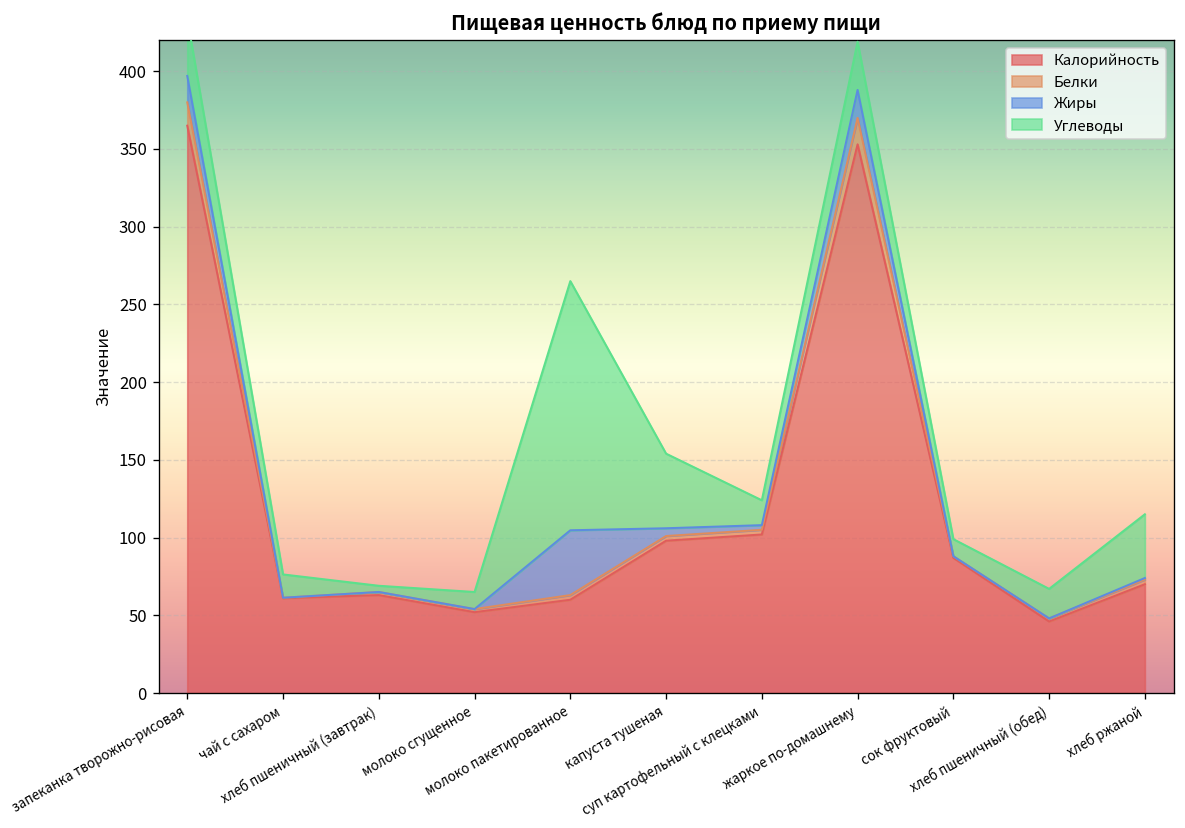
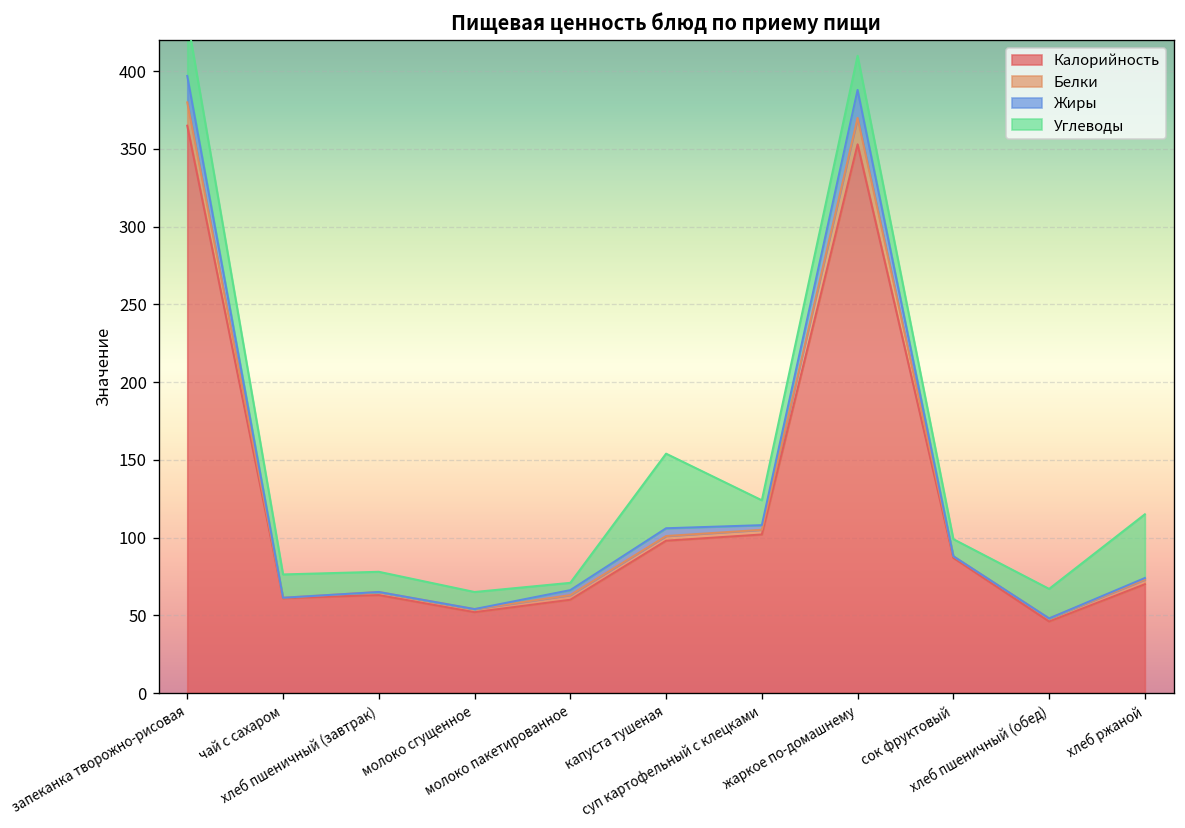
  {
    "Жиры": {
      "запеканка творожно-рисовая": 17,
-     "молоко пакетированное": 42,
+     "молоко пакетированное": 3,
      "капуста тушеная": 5,
      "суп картофельный с клецками": 3,
      "жаркое по-домашнему": 18
    },
    "Углеводы": {
      "чай с сахаром": 15,
-     "хлеб пшеничный (завтрак)": 4,
+     "хлеб пшеничный (завтрак)": 13,
      "молоко сгущенное": 11,
-     "молоко пакетированное": 160,
+     "молоко пакетированное": 5,
      "капуста тушеная": 48,
      "суп картофельный с клецками": 16,
-     "жаркое по-домашнему": 31,
+     "жаркое по-домашнему": 22,
      "сок фруктовый": 11,
      "хлеб пшеничный (обед)": 19,
      "хлеб ржаной": 41
    }
  }
